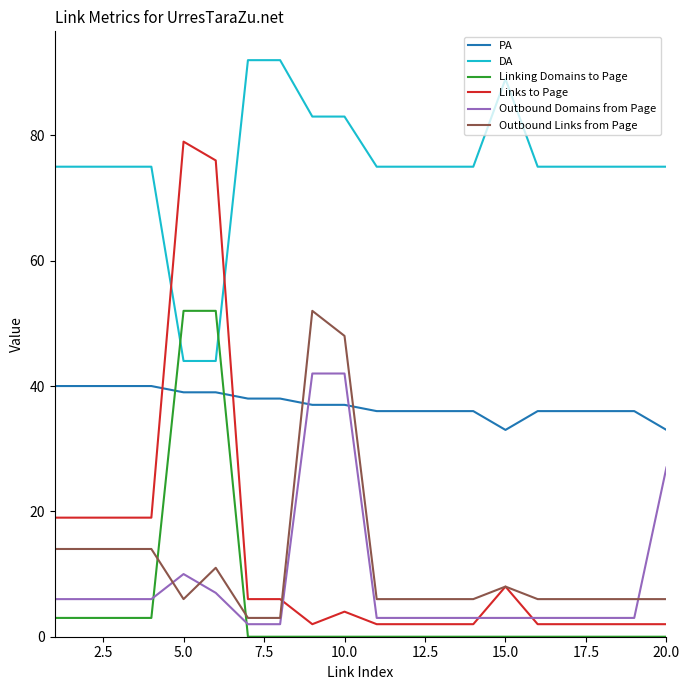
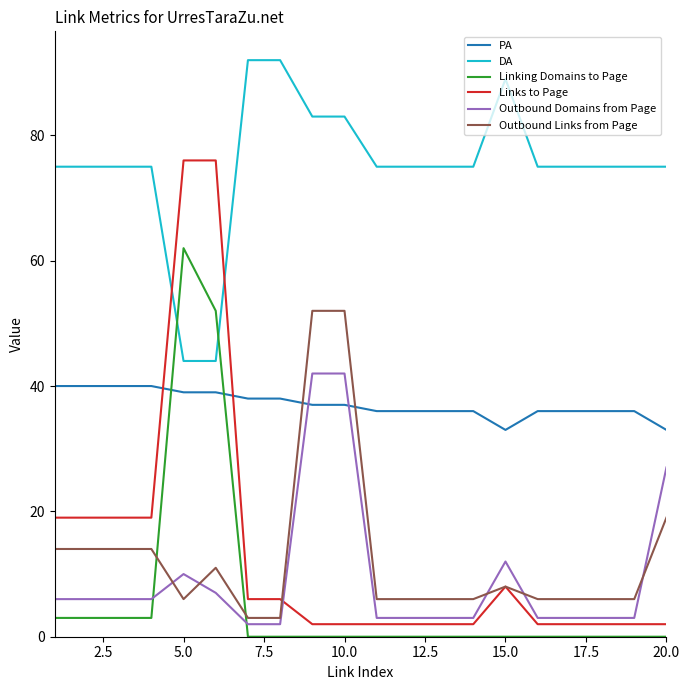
  {
    "PA": {
      "5.0": 39,
      "10.0": 37,
      "15.0": 33,
      "20.0": 33
    },
    "DA": {
      "5.0": 44,
      "10.0": 83,
      "20.0": 75
    },
    "Linking Domains to Page": {
-     "5.0": 52,
+     "5.0": 62,
      "10.0": 0,
      "15.0": 0,
      "20.0": 0
    },
    "Links to Page": {
-     "5.0": 79,
-     "10.0": 4,
+     "5.0": 76,
+     "10.0": 2,
      "20.0": 2
    },
    "Outbound Domains from Page": {
      "5.0": 10,
      "10.0": 42,
-     "15.0": 3,
+     "15.0": 12,
      "20.0": 27
    },
    "Outbound Links from Page": {
      "5.0": 6,
-     "10.0": 48,
-     "20.0": 6
+     "10.0": 52,
+     "20.0": 19
    }
  }
